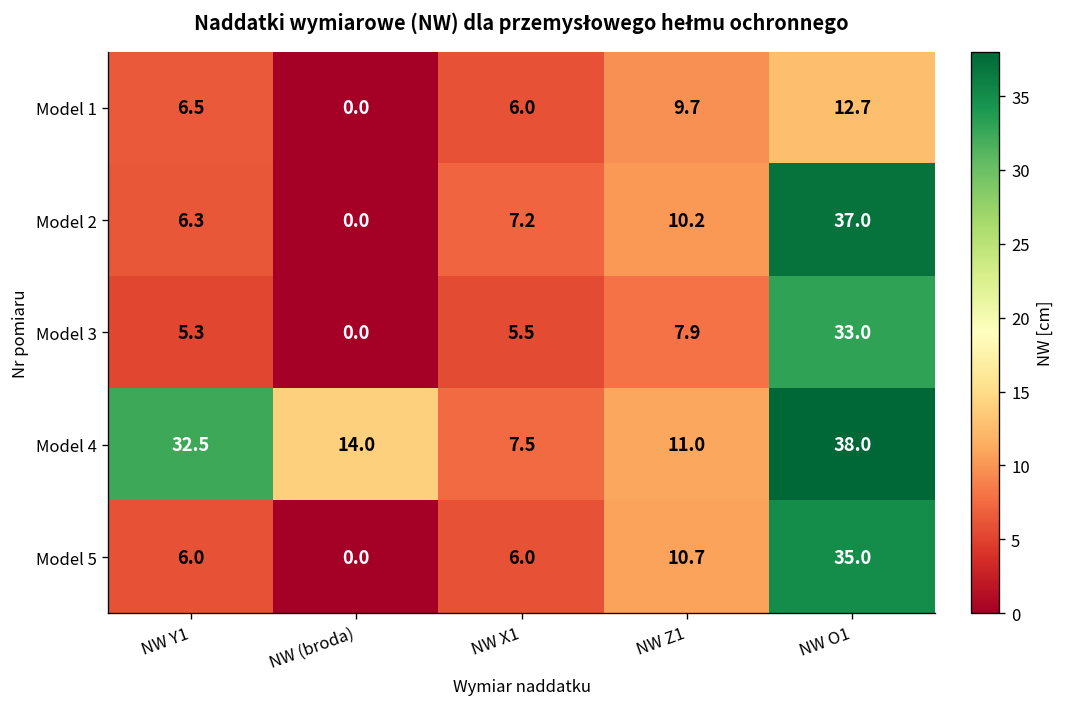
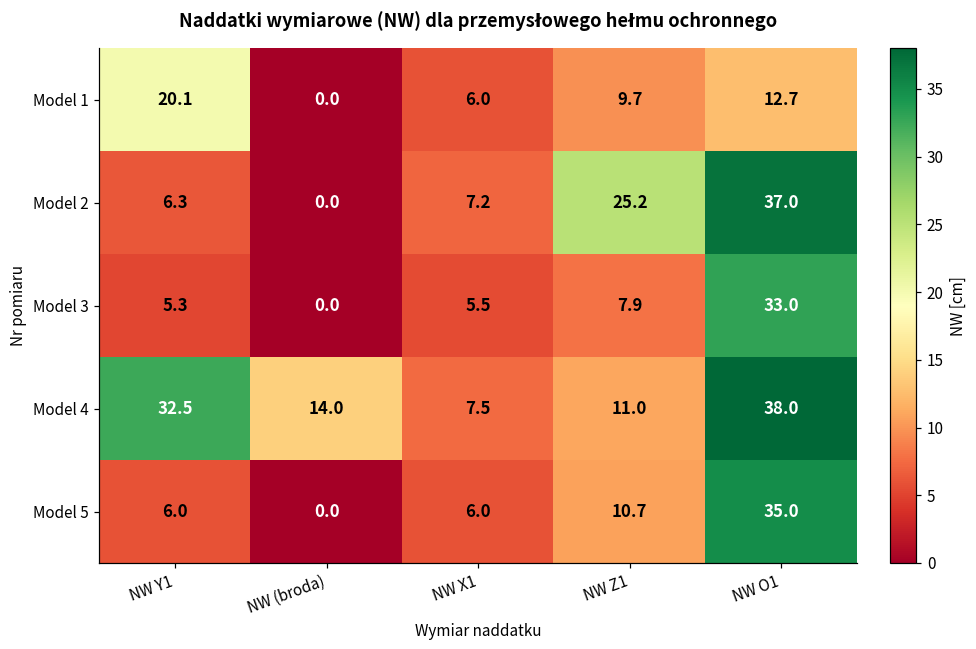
  {
    "Model 1": {
-     "NW Y1": 6.5,
+     "NW Y1": 20.1,
      "NW (broda)": 0.0,
      "NW X1": 6.0,
      "NW Z1": 9.7,
      "NW O1": 12.7
    },
    "Model 2": {
      "NW Y1": 6.3,
      "NW (broda)": 0.0,
      "NW X1": 7.2,
-     "NW Z1": 10.2,
+     "NW Z1": 25.2,
      "NW O1": 37.0
    },
    "Model 3": {
      "NW Y1": 5.3,
      "NW (broda)": 0.0,
      "NW X1": 5.5,
      "NW Z1": 7.9,
      "NW O1": 33.0
    },
    "Model 4": {
      "NW Y1": 32.5,
      "NW (broda)": 14.0,
      "NW X1": 7.5,
      "NW Z1": 11.0,
      "NW O1": 38.0
    },
    "Model 5": {
      "NW Y1": 6.0,
      "NW (broda)": 0.0,
      "NW X1": 6.0,
      "NW Z1": 10.7,
      "NW O1": 35.0
    }
  }
